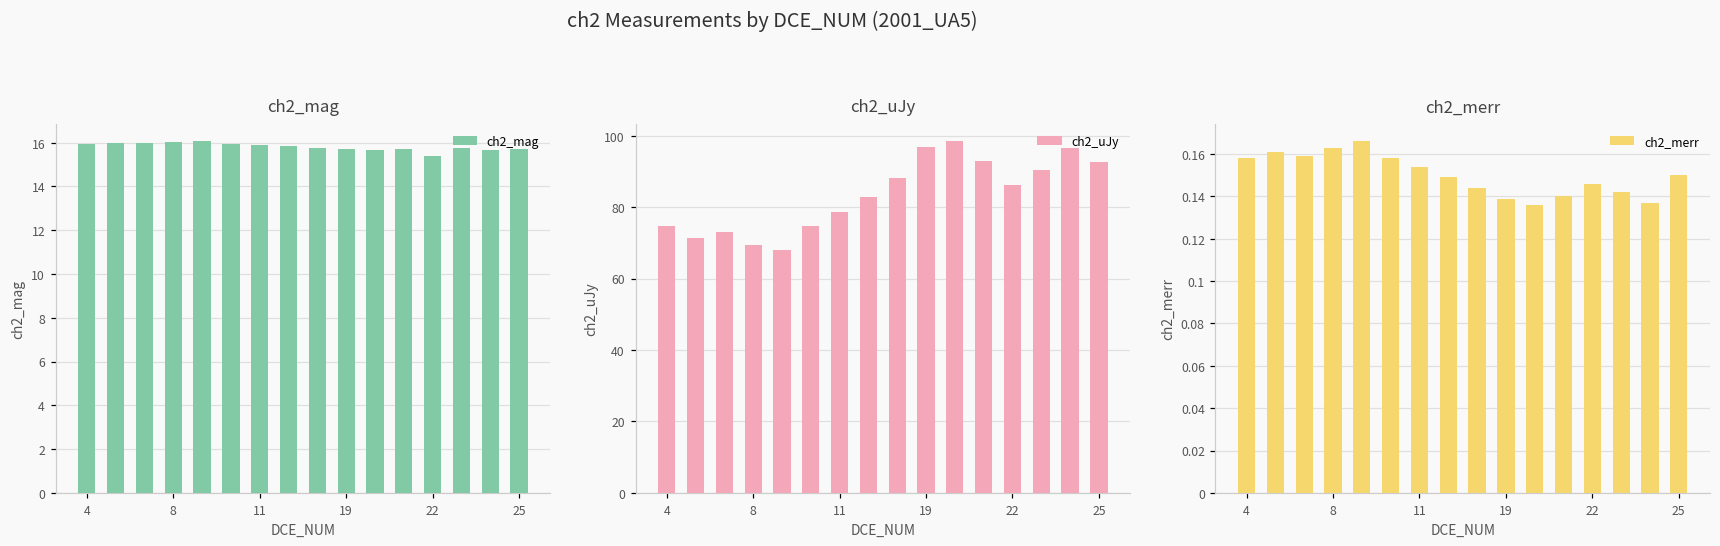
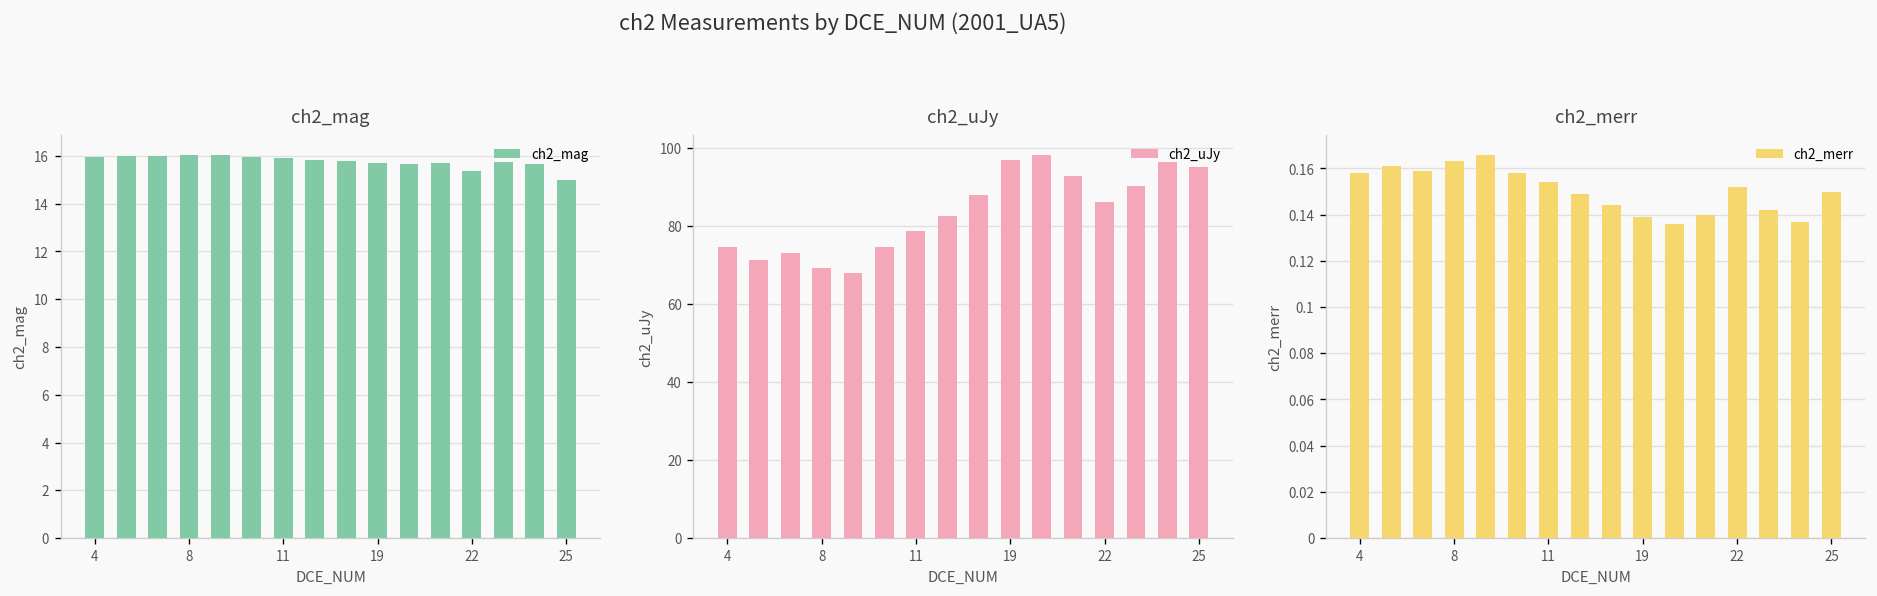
  {
    "ch2_mag": {
      "19": 15.7,
      "22": 15.4,
-     "25": 15.7
+     "25": 15.0
    },
    "ch2_uJy": {
      "19": 97,
      "22": 86,
-     "25": 93
+     "25": 95
    },
    "ch2_merr": {
      "19": 0.139,
-     "22": 0.146,
+     "22": 0.152,
      "25": 0.150
    }
  }
